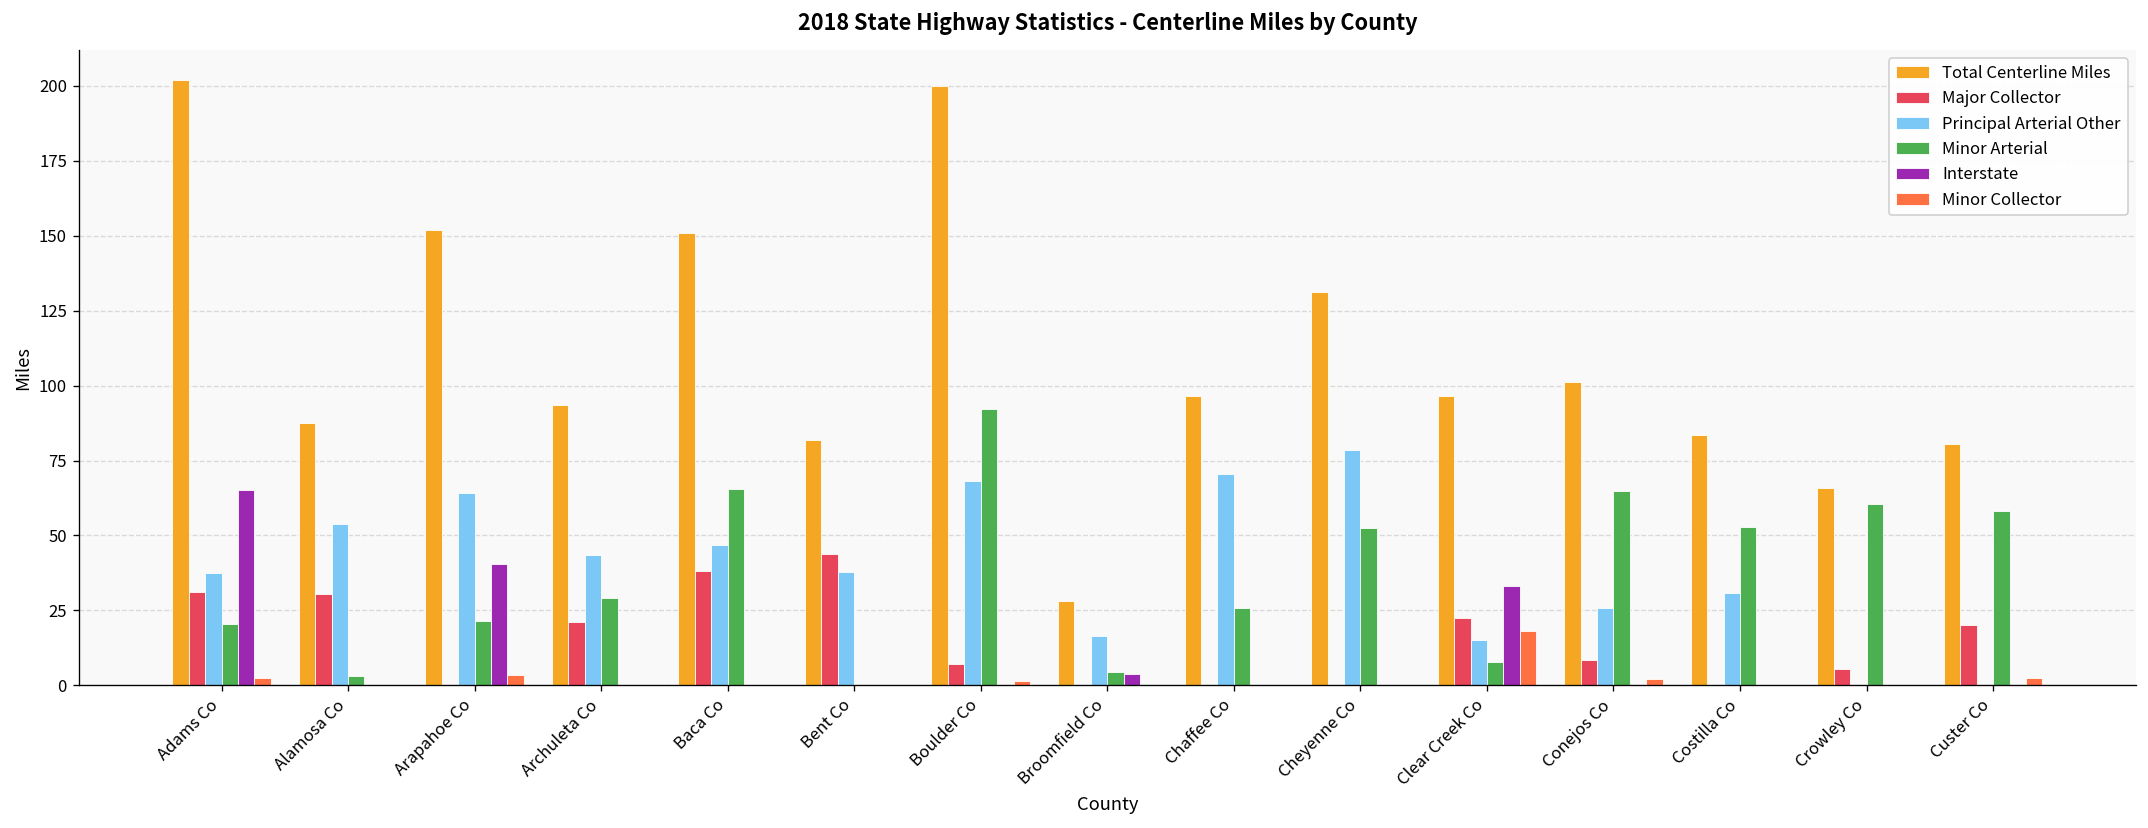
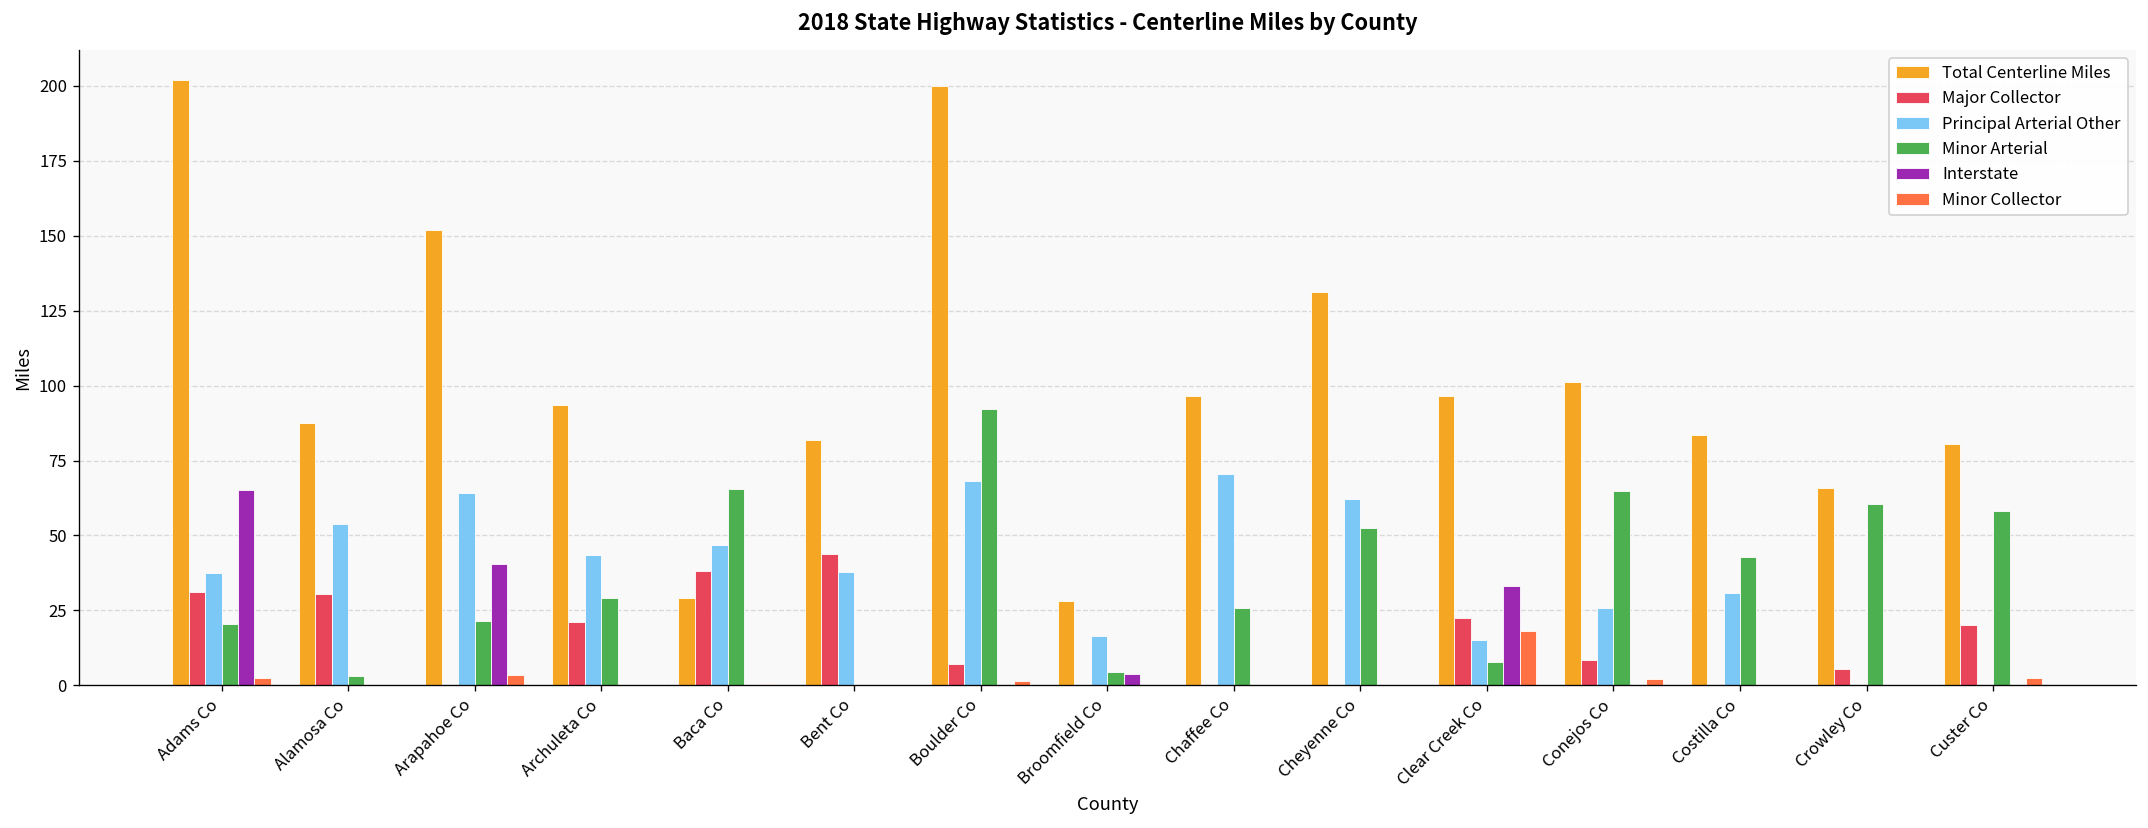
  {
    "Total Centerline Miles": {
      "Adams Co": 202,
      "Alamosa Co": 88,
      "Arapahoe Co": 152,
      "Archuleta Co": 94,
-     "Baca Co": 151,
+     "Baca Co": 29,
      "Bent Co": 82,
      "Boulder Co": 200,
      "Broomfield Co": 28,
      "Chaffee Co": 96,
      "Cheyenne Co": 131,
      "Clear Creek Co": 97,
      "Conejos Co": 101,
      "Costilla Co": 84,
      "Crowley Co": 66,
      "Custer Co": 81
    },
    "Principal Arterial Other": {
      "Adams Co": 38,
      "Alamosa Co": 54,
      "Arapahoe Co": 64,
      "Archuleta Co": 43,
      "Baca Co": 47,
      "Bent Co": 38,
      "Boulder Co": 68,
      "Broomfield Co": 16,
      "Chaffee Co": 71,
-     "Cheyenne Co": 79,
+     "Cheyenne Co": 62,
      "Clear Creek Co": 15,
      "Conejos Co": 26,
      "Costilla Co": 31,
      "Crowley Co": 0,
      "Custer Co": 0
    },
    "Minor Arterial": {
      "Adams Co": 20,
      "Alamosa Co": 3,
      "Arapahoe Co": 22,
      "Archuleta Co": 29,
      "Baca Co": 66,
      "Bent Co": 0,
      "Boulder Co": 92,
      "Broomfield Co": 5,
      "Chaffee Co": 26,
      "Cheyenne Co": 53,
      "Clear Creek Co": 8,
      "Conejos Co": 65,
-     "Costilla Co": 53,
+     "Costilla Co": 43,
      "Crowley Co": 61,
      "Custer Co": 58
    },
    "Interstate": {
      "Adams Co": 65,
      "Alamosa Co": 0,
      "Arapahoe Co": 40,
      "Archuleta Co": 0,
      "Baca Co": 0,
      "Bent Co": 0,
      "Boulder Co": 0,
      "Broomfield Co": 4,
      "Chaffee Co": 0,
      "Cheyenne Co": 0,
      "Clear Creek Co": 33,
      "Conejos Co": 0,
      "Costilla Co": 0,
      "Crowley Co": 0,
      "Custer Co": 0
    }
  }
